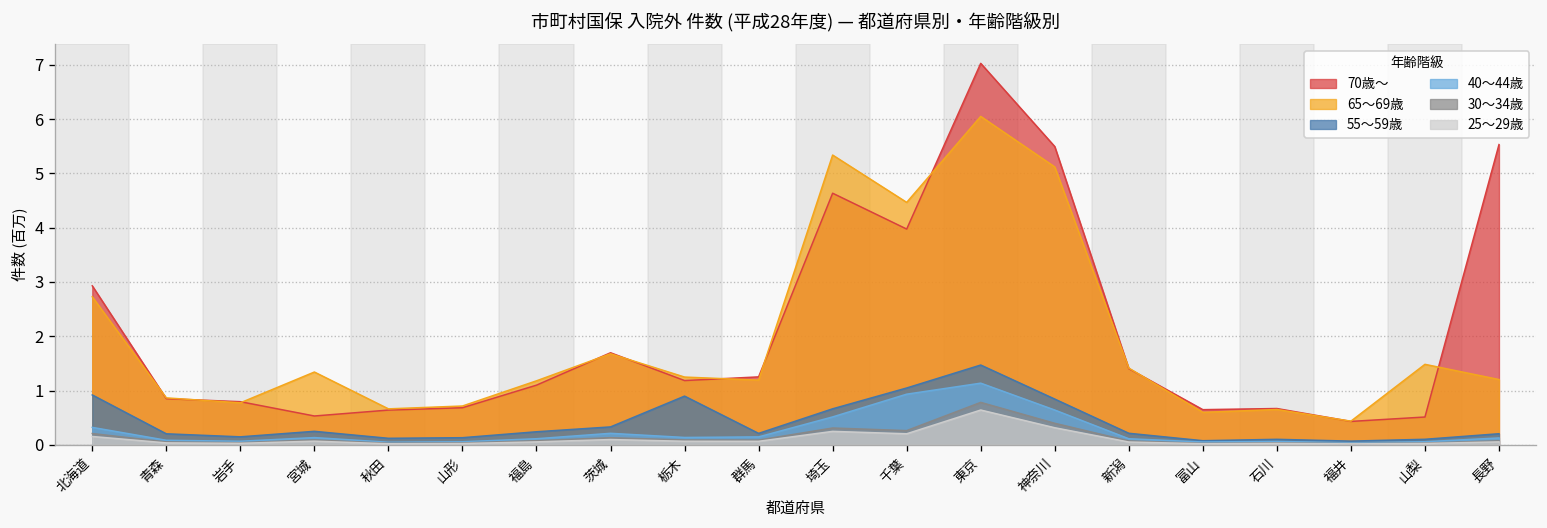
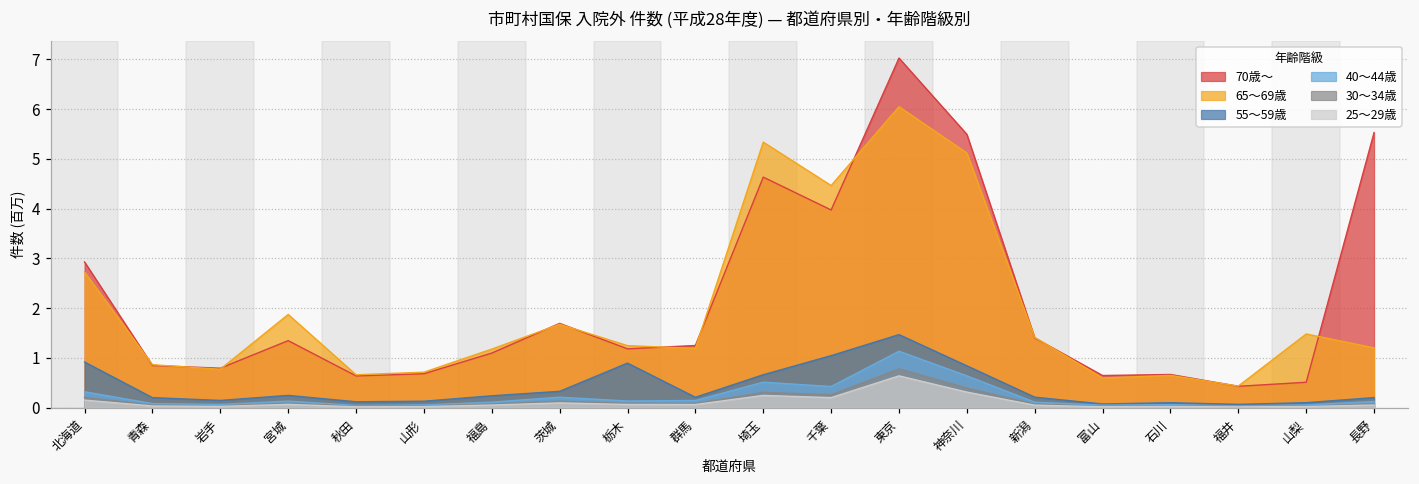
  {
    "70歳～": {
      "北海道": 2.9,
-     "宮城": 0.5,
+     "宮城": 1.3,
      "福島": 1.1,
      "栃木": 1.2,
      "群馬": 1.3,
      "埼玉": 4.6,
      "千葉": 4.0,
      "東京": 7.0,
      "神奈川": 5.5,
      "山梨": 0.5,
      "長野": 5.5
    },
    "65～69歳": {
      "北海道": 2.7,
-     "宮城": 1.3,
+     "宮城": 1.9,
      "福島": 1.2,
      "栃木": 1.2,
      "群馬": 1.2,
      "埼玉": 5.3,
      "千葉": 4.5,
      "東京": 6.0,
      "神奈川": 5.1,
      "山梨": 1.5,
      "長野": 1.2
    },
    "55～59歳": {
      "北海道": 0.9,
      "青森": 0.2,
      "岩手": 0.1,
      "宮城": 0.2,
      "秋田": 0.1,
      "山形": 0.1,
      "福島": 0.2,
      "茨城": 0.3,
      "栃木": 0.9,
      "群馬": 0.2,
      "埼玉": 0.7,
      "千葉": 1.0,
      "東京": 1.5,
      "神奈川": 0.8,
      "新潟": 0.2,
      "長野": 0.2
    },
    "40～44歳": {
      "北海道": 0.3,
      "茨城": 0.2,
      "群馬": 0.1,
      "埼玉": 0.5,
-     "千葉": 0.9,
+     "千葉": 0.4,
      "東京": 1.1,
      "神奈川": 0.6
    },
    "30～34歳": {
      "埼玉": 0.3,
      "千葉": 0.3,
      "東京": 0.8,
      "神奈川": 0.4
    },
    "25～29歳": {
      "埼玉": 0.2,
      "千葉": 0.2,
      "東京": 0.6,
      "神奈川": 0.3
    }
  }
